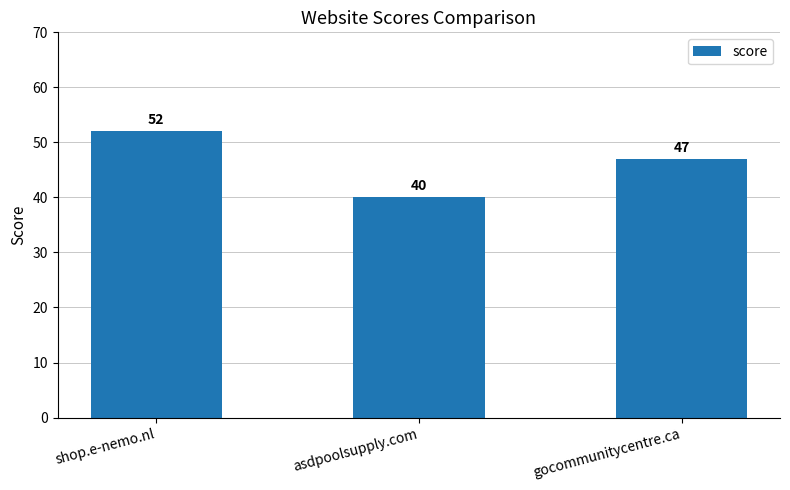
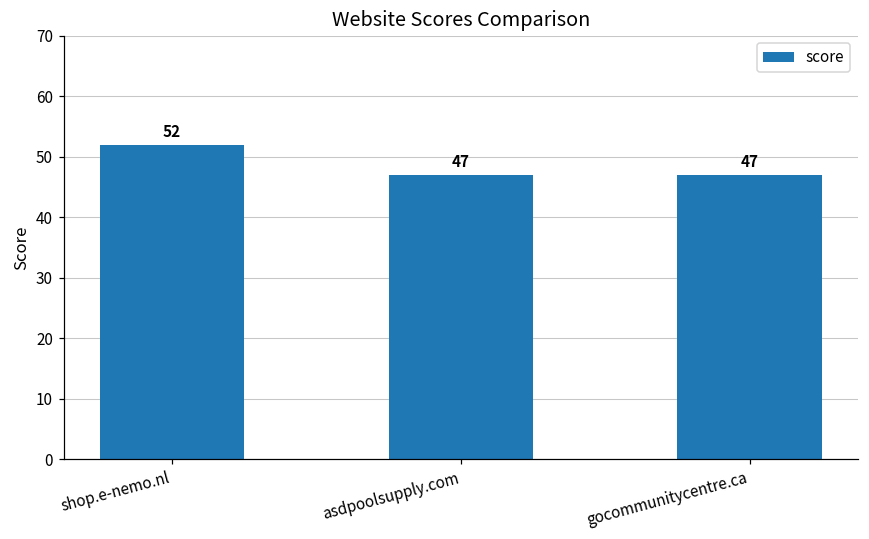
  {
    "shop.e-nemo.nl": 52,
-   "asdpoolsupply.com": 40,
+   "asdpoolsupply.com": 47,
    "gocommunitycentre.ca": 47
  }
